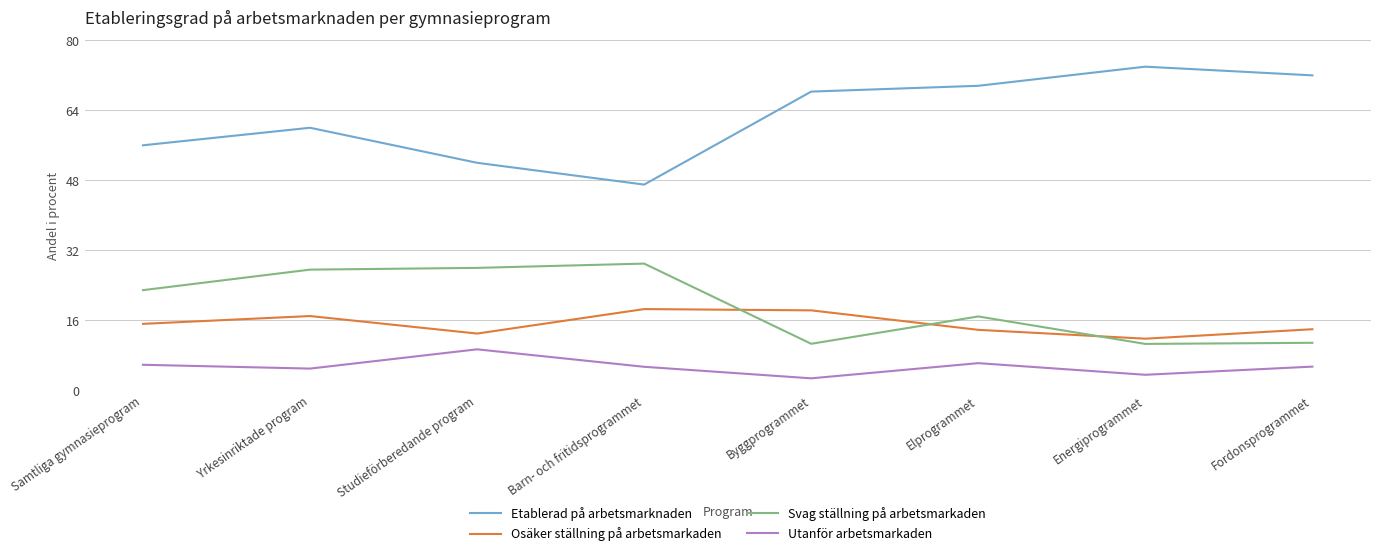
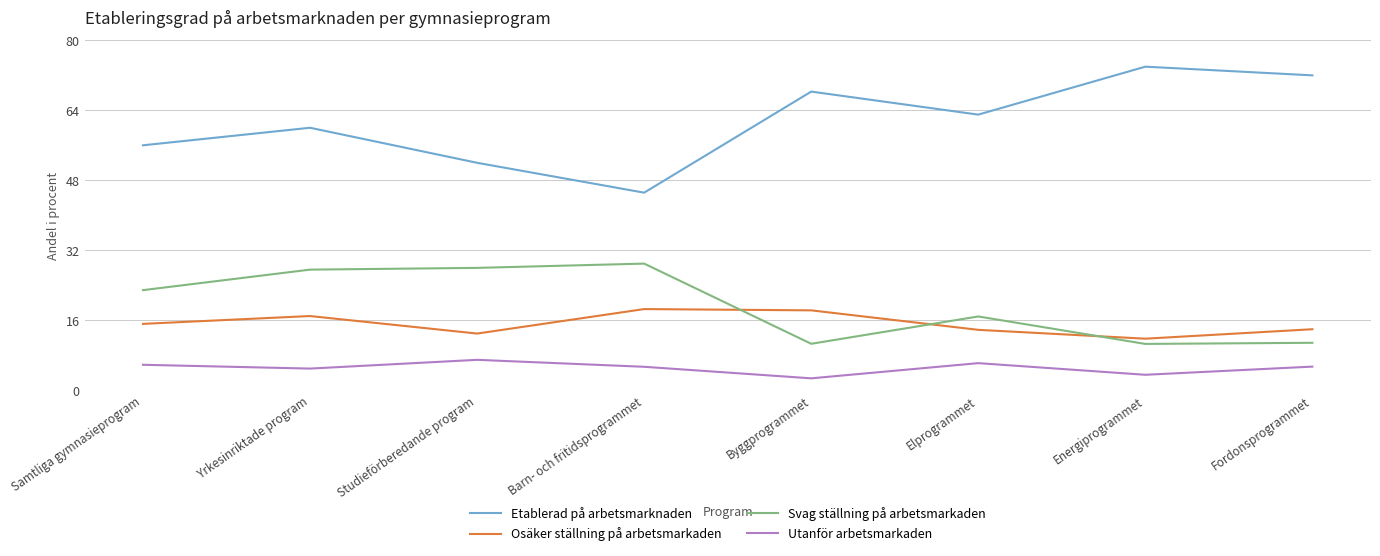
  {
    "Etablerad på arbetsmarknaden": {
      "Samtliga gymnasieprogram": 56,
      "Yrkesinriktade program": 60,
      "Studieförberedande program": 52,
-     "Barn- och fritidsprogrammet": 47,
+     "Barn- och fritidsprogrammet": 45,
      "Byggprogrammet": 68,
-     "Elprogrammet": 70,
+     "Elprogrammet": 63,
      "Energiprogrammet": 74,
      "Fordonsprogrammet": 72
    },
    "Osäker ställning på arbetsmarkaden": {
      "Samtliga gymnasieprogram": 15,
      "Yrkesinriktade program": 17,
      "Studieförberedande program": 13,
      "Barn- och fritidsprogrammet": 19,
      "Byggprogrammet": 18,
      "Elprogrammet": 14,
      "Energiprogrammet": 12,
      "Fordonsprogrammet": 14
    },
    "Svag ställning på arbetsmarkaden": {
      "Samtliga gymnasieprogram": 23,
      "Yrkesinriktade program": 28,
      "Studieförberedande program": 28,
      "Barn- och fritidsprogrammet": 29,
      "Byggprogrammet": 11,
      "Elprogrammet": 17,
      "Energiprogrammet": 11,
      "Fordonsprogrammet": 11
    },
    "Utanför arbetsmarkaden": {
      "Samtliga gymnasieprogram": 6,
      "Yrkesinriktade program": 5,
-     "Studieförberedande program": 9,
+     "Studieförberedande program": 7,
      "Barn- och fritidsprogrammet": 5,
      "Byggprogrammet": 3,
      "Elprogrammet": 6,
      "Energiprogrammet": 4,
      "Fordonsprogrammet": 5
    }
  }
